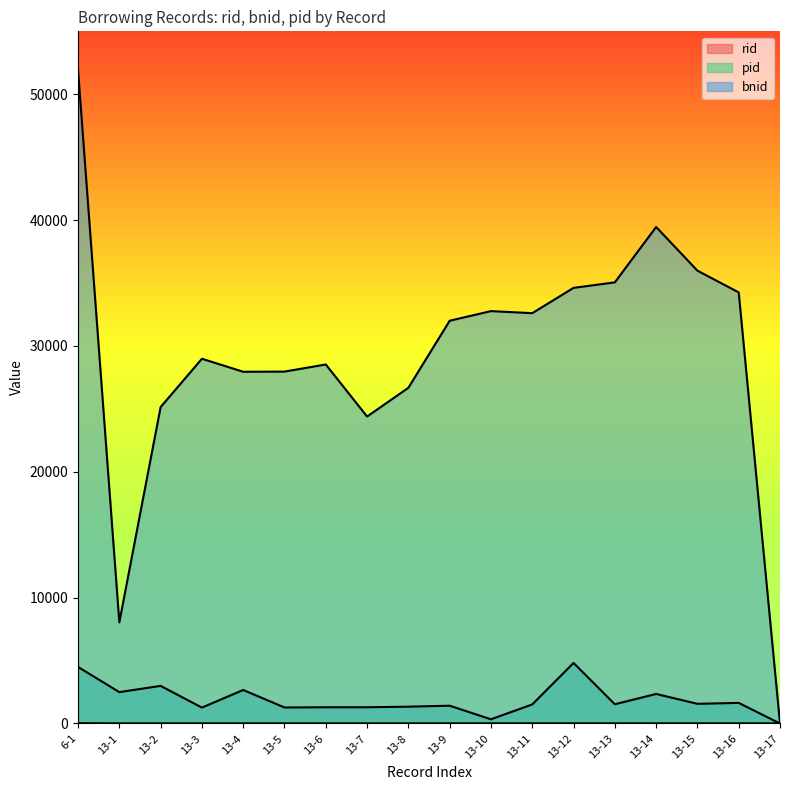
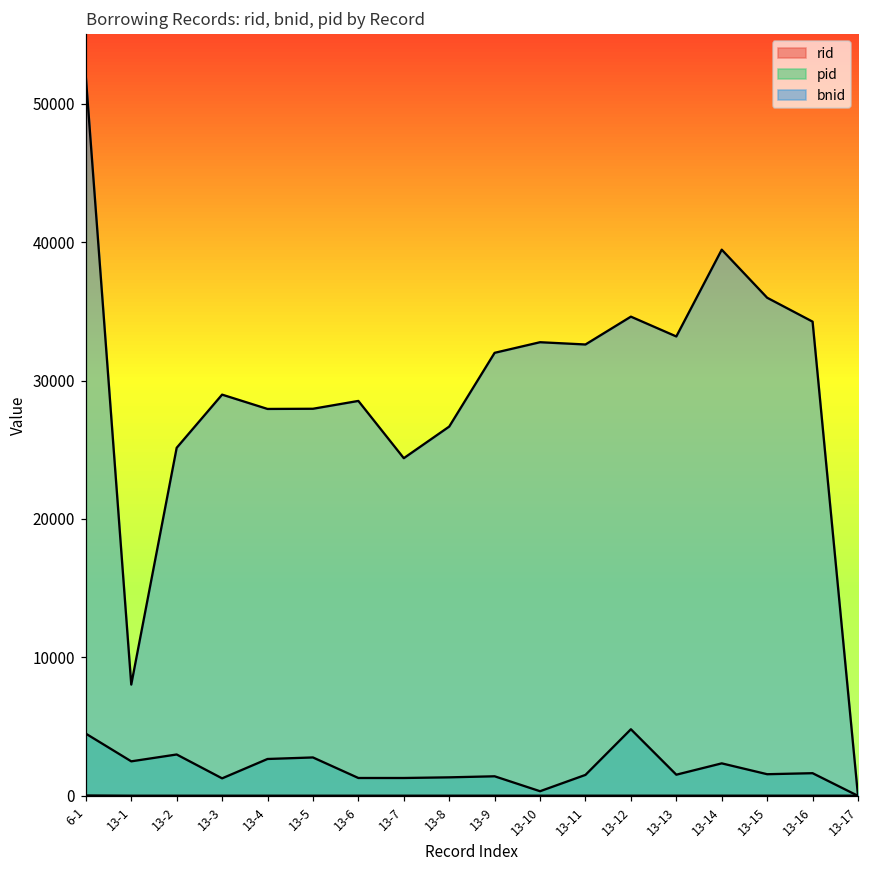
  {
    "rid": {
      "6-1": 0,
      "13-1": 0,
      "13-2": 0,
      "13-3": 0,
      "13-4": 0,
      "13-5": 0,
      "13-6": 0,
      "13-7": 0,
      "13-8": 0,
      "13-9": 0,
      "13-10": 0,
      "13-11": 0,
      "13-12": 0,
      "13-13": 0,
      "13-14": 0,
      "13-15": 0,
      "13-16": 0
    },
    "pid": {
      "6-1": 4500,
      "13-1": 2500,
      "13-2": 3000,
      "13-3": 1300,
      "13-4": 2700,
-     "13-5": 1300,
+     "13-5": 2800,
      "13-6": 1300,
      "13-7": 1300,
      "13-8": 1300,
      "13-9": 1400,
      "13-10": 300,
      "13-11": 1500,
      "13-12": 4800,
      "13-13": 1500,
      "13-14": 2300,
      "13-15": 1600,
      "13-16": 1600
    },
    "bnid": {
      "6-1": 51900,
      "13-1": 8000,
      "13-2": 25100,
      "13-3": 29000,
      "13-4": 27900,
      "13-5": 28000,
      "13-6": 28500,
      "13-7": 24400,
      "13-8": 26700,
      "13-9": 32000,
      "13-10": 32800,
      "13-11": 32600,
      "13-12": 34600,
-     "13-13": 35100,
+     "13-13": 33200,
      "13-14": 39500,
      "13-15": 36000,
      "13-16": 34300
    }
  }
